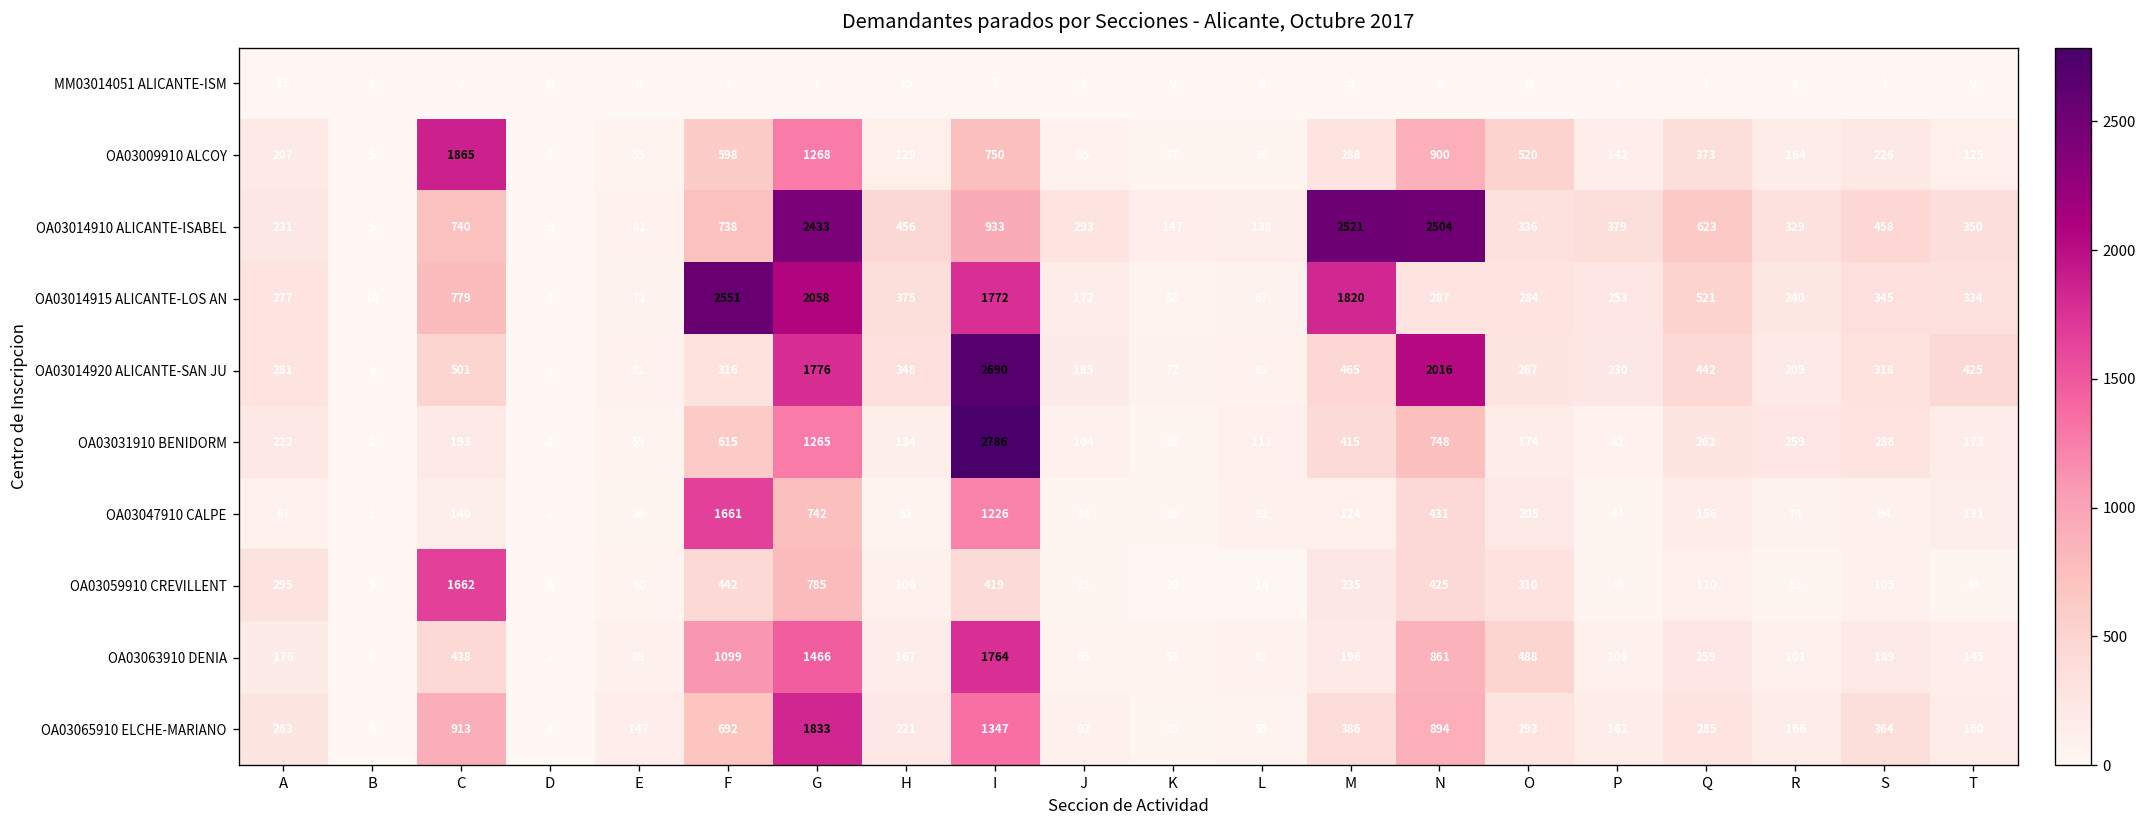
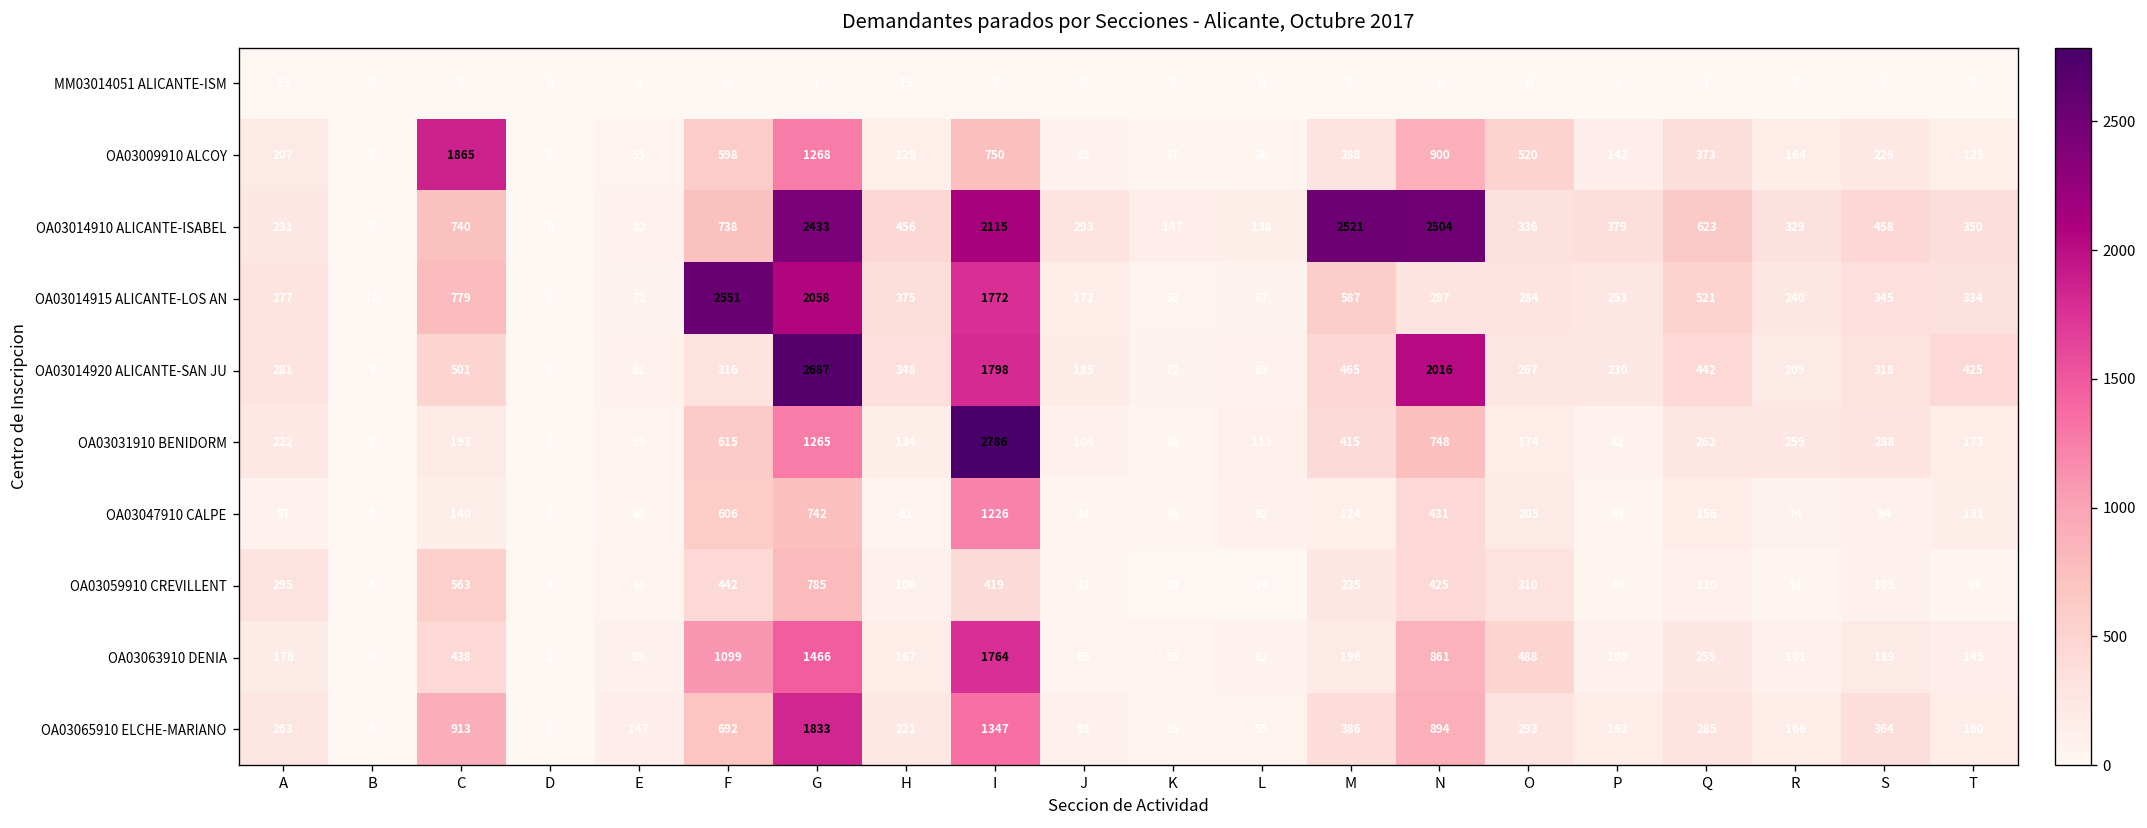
  {
    "OA03009910 ALCOY": {
      "C": 1865,
      "F": 598,
      "G": 1268,
      "I": 750,
      "N": 900,
      "O": 520
    },
    "OA03014910 ALICANTE-ISABEL": {
      "C": 740,
      "F": 738,
      "G": 2433,
-     "I": 933,
+     "I": 2115,
      "M": 2521,
      "N": 2504,
      "Q": 623
    },
    "OA03014915 ALICANTE-LOS AN": {
      "C": 779,
      "F": 2551,
      "G": 2058,
      "I": 1772,
-     "M": 1820,
+     "M": 587,
      "Q": 521
    },
    "OA03014920 ALICANTE-SAN JU": {
-     "G": 1776,
-     "I": 2690,
+     "G": 2687,
+     "I": 1798,
      "N": 2016
    },
    "OA03031910 BENIDORM": {
      "F": 615,
      "G": 1265,
      "I": 2786,
      "N": 748
    },
    "OA03047910 CALPE": {
-     "F": 1661,
+     "F": 606,
      "G": 742,
      "I": 1226
    },
    "OA03059910 CREVILLENT": {
-     "C": 1662,
+     "C": 563,
      "G": 785
    },
    "OA03063910 DENIA": {
      "F": 1099,
      "G": 1466,
      "I": 1764,
      "N": 861
    },
    "OA03065910 ELCHE-MARIANO": {
      "C": 913,
      "F": 692,
      "G": 1833,
      "I": 1347,
      "N": 894
    }
  }
